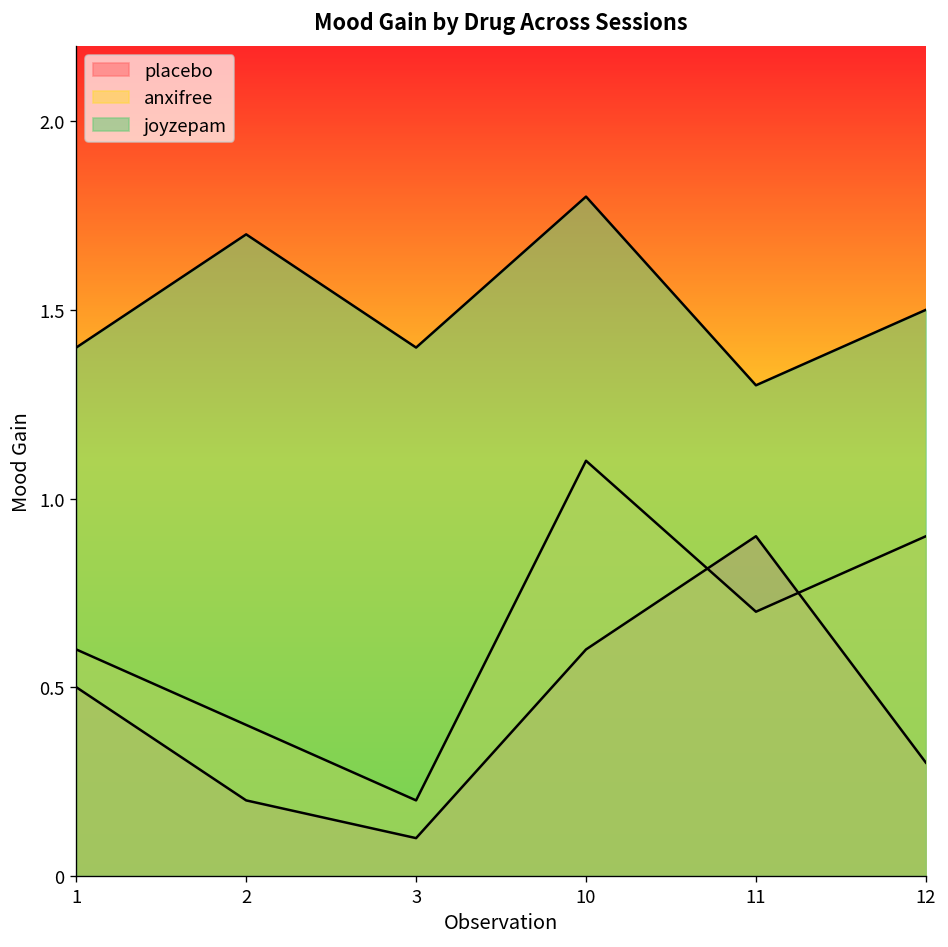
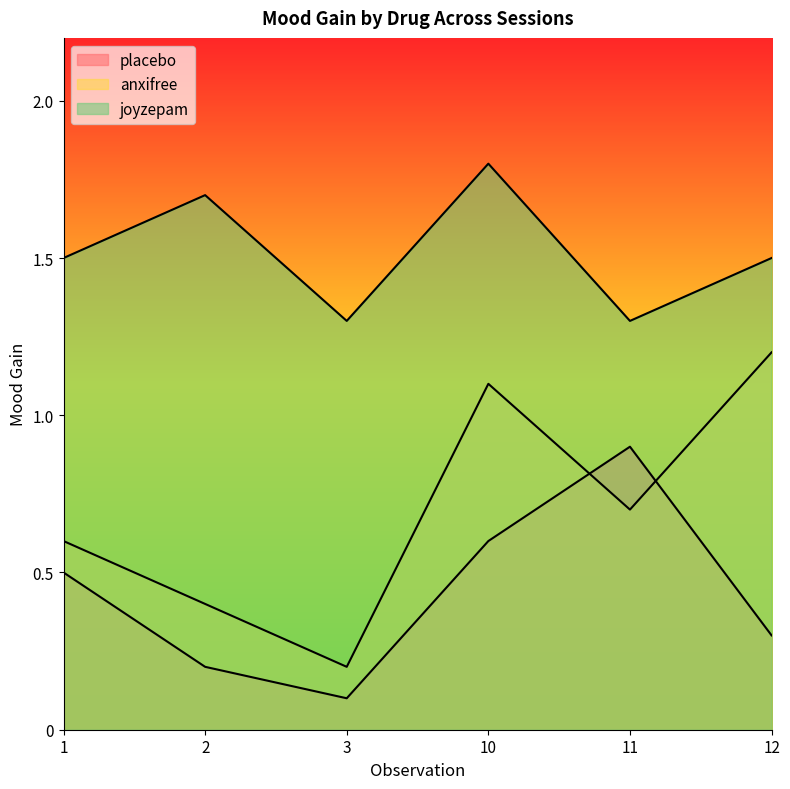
  {
    "placebo": {
      "1": 0.5,
      "2": 0.2,
      "3": 0.1,
      "10": 0.6,
      "11": 0.9,
      "12": 0.3
    },
    "anxifree": {
      "1": 0.6,
      "2": 0.4,
      "3": 0.2,
      "10": 1.1,
      "11": 0.7,
-     "12": 0.9
+     "12": 1.2
    },
    "joyzepam": {
-     "1": 1.4,
+     "1": 1.5,
      "2": 1.7,
-     "3": 1.4,
+     "3": 1.3,
      "10": 1.8,
      "11": 1.3,
      "12": 1.5
    }
  }
